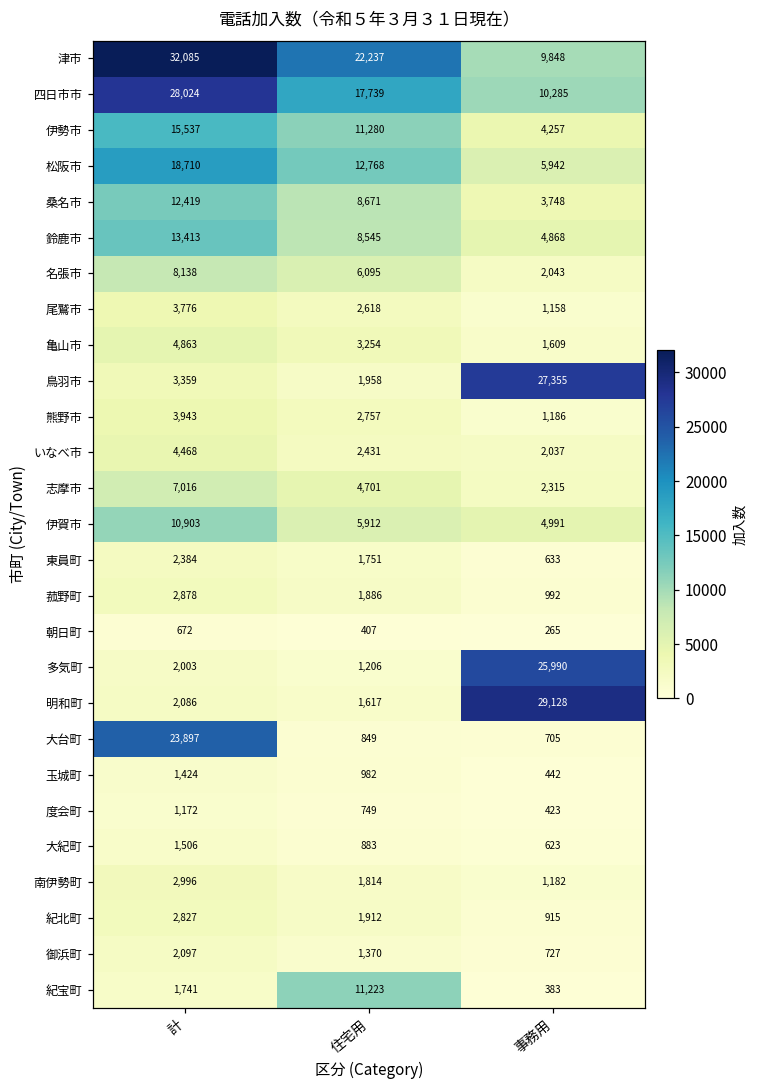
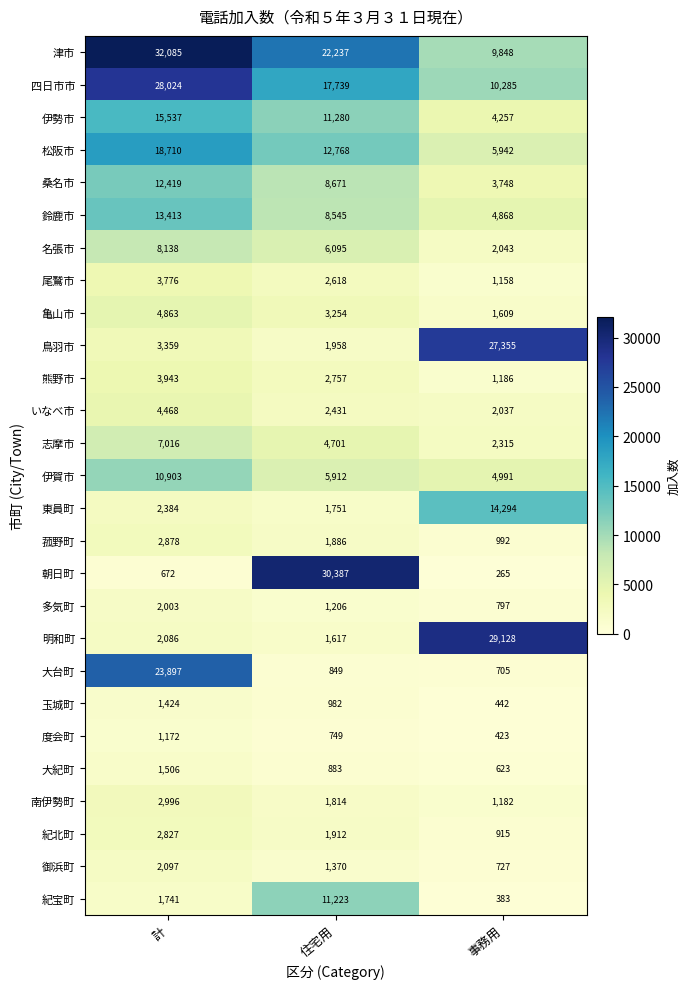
  {
    "津市": {
      "計": "32,085",
      "住宅用": "22,237",
      "事務用": "9,848"
    },
    "四日市市": {
      "計": "28,024",
      "住宅用": "17,739",
      "事務用": "10,285"
    },
    "伊勢市": {
      "計": "15,537",
      "住宅用": "11,280",
      "事務用": "4,257"
    },
    "松阪市": {
      "計": "18,710",
      "住宅用": "12,768",
      "事務用": "5,942"
    },
    "桑名市": {
      "計": "12,419",
      "住宅用": "8,671",
      "事務用": "3,748"
    },
    "鈴鹿市": {
      "計": "13,413",
      "住宅用": "8,545",
      "事務用": "4,868"
    },
    "名張市": {
      "計": "8,138",
      "住宅用": "6,095",
      "事務用": "2,043"
    },
    "尾鷲市": {
      "計": "3,776",
      "住宅用": "2,618",
      "事務用": "1,158"
    },
    "亀山市": {
      "計": "4,863",
      "住宅用": "3,254",
      "事務用": "1,609"
    },
    "鳥羽市": {
      "計": "3,359",
      "住宅用": "1,958",
      "事務用": "27,355"
    },
    "熊野市": {
      "計": "3,943",
      "住宅用": "2,757",
      "事務用": "1,186"
    },
    "いなべ市": {
      "計": "4,468",
      "住宅用": "2,431",
      "事務用": "2,037"
    },
    "志摩市": {
      "計": "7,016",
      "住宅用": "4,701",
      "事務用": "2,315"
    },
    "伊賀市": {
      "計": "10,903",
      "住宅用": "5,912",
      "事務用": "4,991"
    },
    "東員町": {
      "計": "2,384",
      "住宅用": "1,751",
-     "事務用": "633"
+     "事務用": "14,294"
    },
    "菰野町": {
      "計": "2,878",
      "住宅用": "1,886",
      "事務用": "992"
    },
    "朝日町": {
      "計": "672",
-     "住宅用": "407",
+     "住宅用": "30,387",
      "事務用": "265"
    },
    "多気町": {
      "計": "2,003",
      "住宅用": "1,206",
-     "事務用": "25,990"
+     "事務用": "797"
    },
    "明和町": {
      "計": "2,086",
      "住宅用": "1,617",
      "事務用": "29,128"
    },
    "大台町": {
      "計": "23,897",
      "住宅用": "849",
      "事務用": "705"
    },
    "玉城町": {
      "計": "1,424",
      "住宅用": "982",
      "事務用": "442"
    },
    "度会町": {
      "計": "1,172",
      "住宅用": "749",
      "事務用": "423"
    },
    "大紀町": {
      "計": "1,506",
      "住宅用": "883",
      "事務用": "623"
    },
    "南伊勢町": {
      "計": "2,996",
      "住宅用": "1,814",
      "事務用": "1,182"
    },
    "紀北町": {
      "計": "2,827",
      "住宅用": "1,912",
      "事務用": "915"
    },
    "御浜町": {
      "計": "2,097",
      "住宅用": "1,370",
      "事務用": "727"
    },
    "紀宝町": {
      "計": "1,741",
      "住宅用": "11,223",
      "事務用": "383"
    }
  }
